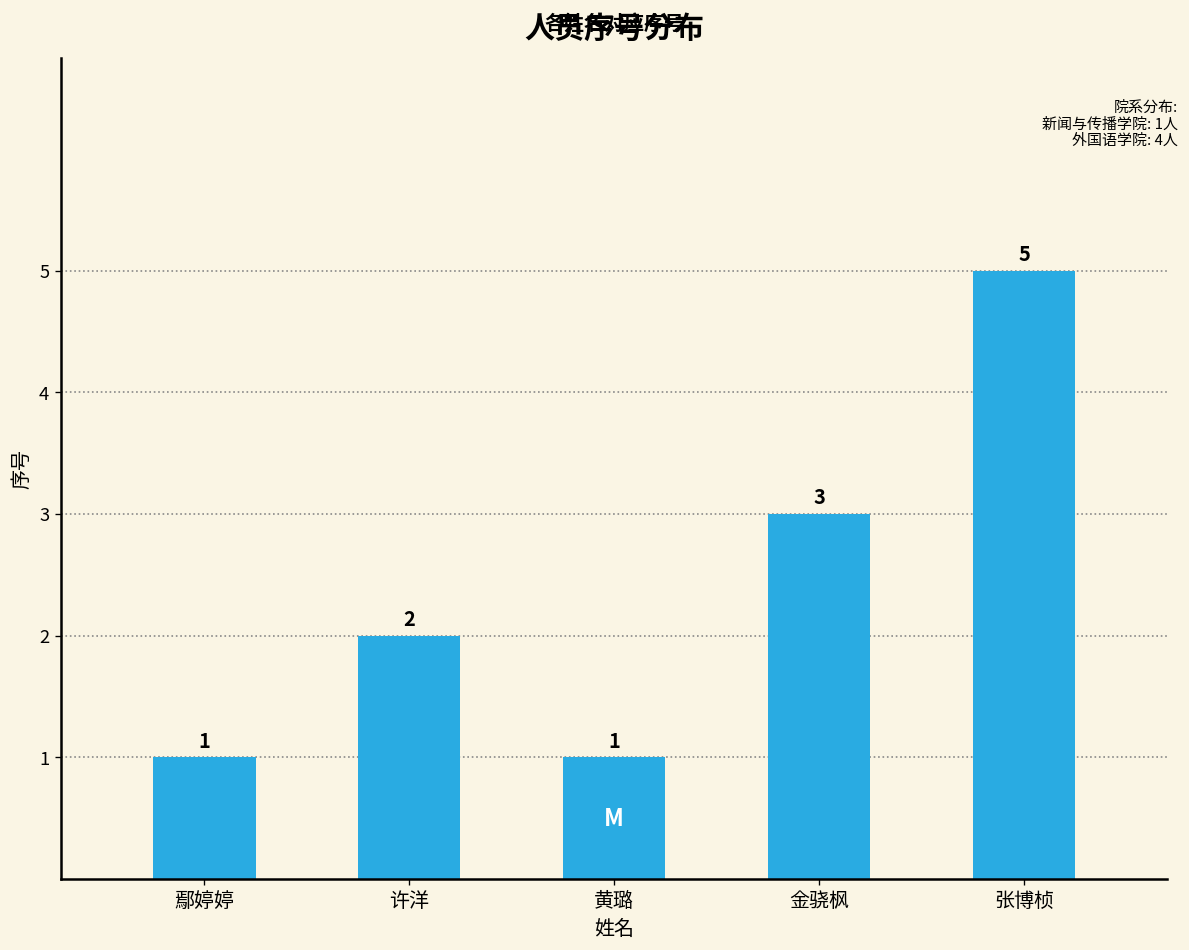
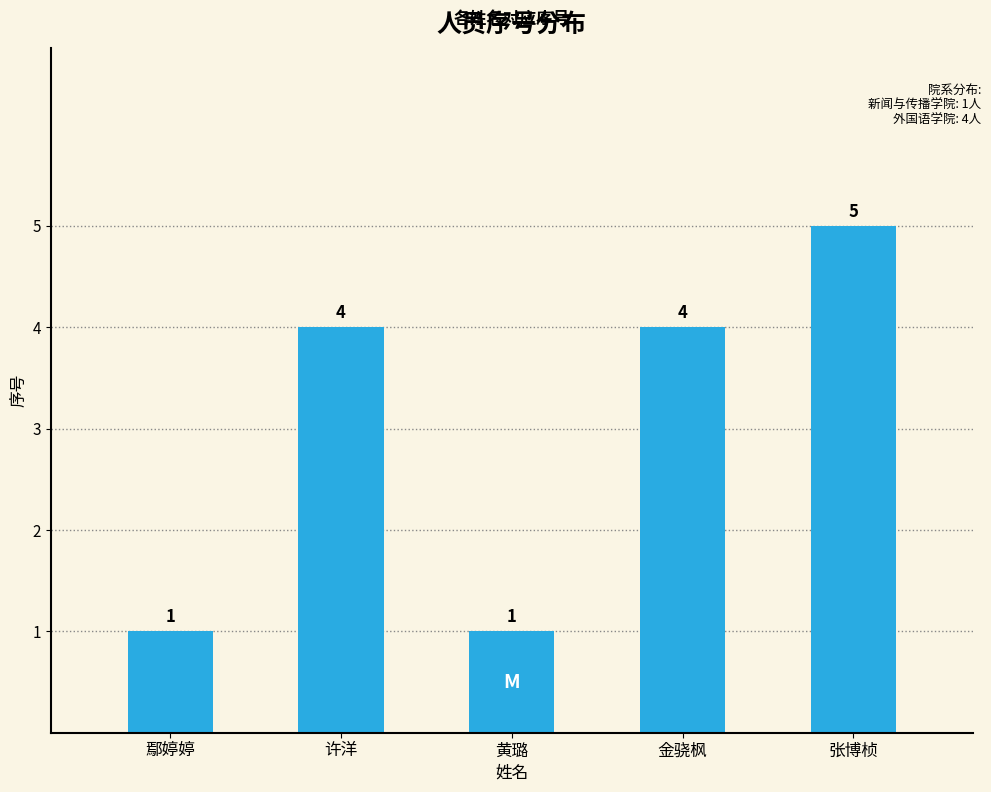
  {
    "鄢婷婷": 1,
-   "许洋": 2,
+   "许洋": 4,
    "黄璐": 1,
-   "金骁枫": 3,
+   "金骁枫": 4,
    "张博桢": 5
  }
